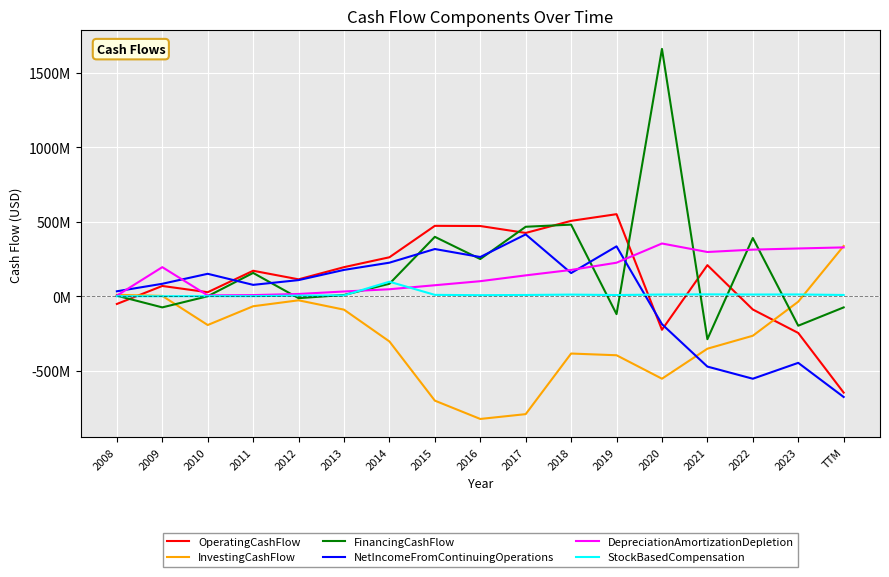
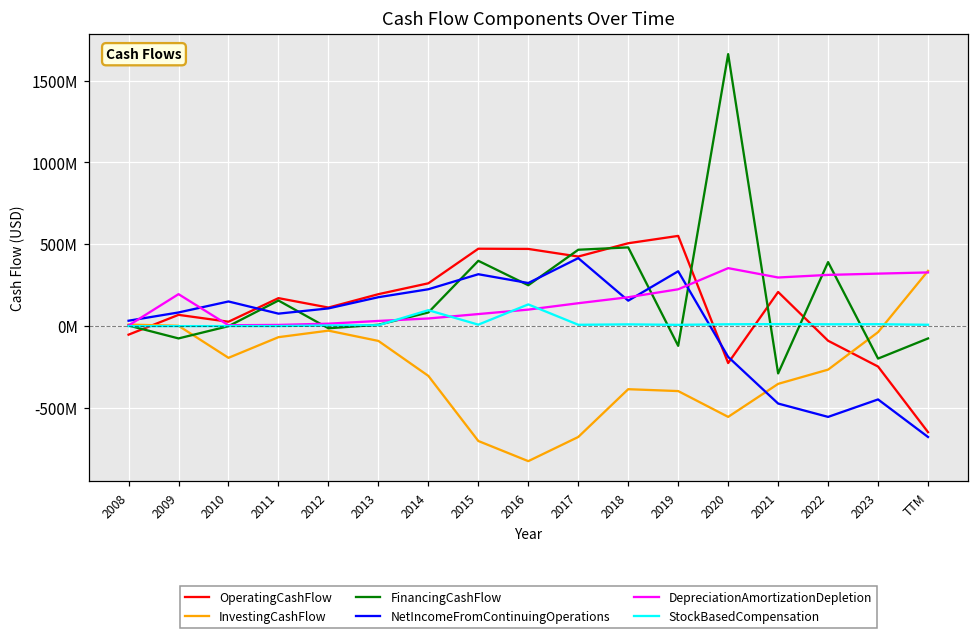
  {
    "OperatingCashFlow": {
      "2008": -50000000,
      "2010": 30000000,
      "2013": 200000000,
      "2014": 260000000,
      "2015": 470000000,
      "2016": 470000000,
      "2018": 510000000,
      "2019": 550000000,
      "2020": -230000000,
      "2021": 210000000,
      "2022": -90000000,
      "2023": -250000000,
      "TTM": -650000000
    },
    "InvestingCashFlow": {
      "2010": -190000000,
      "2011": -70000000,
      "2013": -90000000,
      "2014": -300000000,
      "2015": -700000000,
      "2016": -820000000,
-     "2017": -790000000,
+     "2017": -680000000,
      "2018": -380000000,
      "2019": -400000000,
      "2020": -550000000,
      "2021": -350000000,
      "2022": -270000000,
      "2023": -40000000
    },
    "FinancingCashFlow": {
      "2009": -70000000,
      "2015": 400000000,
      "2017": 470000000,
      "2018": 480000000,
      "2019": -120000000,
      "2020": 1660000000,
      "2021": -290000000,
      "2022": 390000000,
      "2023": -200000000,
      "TTM": -70000000
    },
    "NetIncomeFromContinuingOperations": {
      "2008": 30000000,
      "2010": 150000000,
      "2011": 80000000,
      "2013": 180000000,
      "2014": 230000000,
      "2015": 320000000,
      "2018": 160000000,
      "2019": 340000000,
      "2020": -190000000,
      "2021": -470000000,
      "2022": -550000000,
      "2023": -450000000,
      "TTM": -680000000
    },
    "DepreciationAmortizationDepletion": {
      "2009": 200000000,
      "2013": 30000000,
      "2014": 50000000,
      "2015": 70000000,
      "2016": 100000000,
      "2017": 140000000,
      "2018": 180000000,
      "2019": 230000000,
      "2020": 350000000,
      "2021": 300000000,
      "2022": 310000000,
      "2023": 320000000
    },
    "StockBasedCompensation": {
      "2015": 10000000,
-     "2016": 10000000,
+     "2016": 130000000,
      "2017": 10000000,
      "2018": 10000000,
      "2019": 10000000,
      "2020": 10000000,
      "2021": 10000000,
      "2022": 10000000,
      "2023": 10000000,
      "TTM": 10000000
    }
  }
